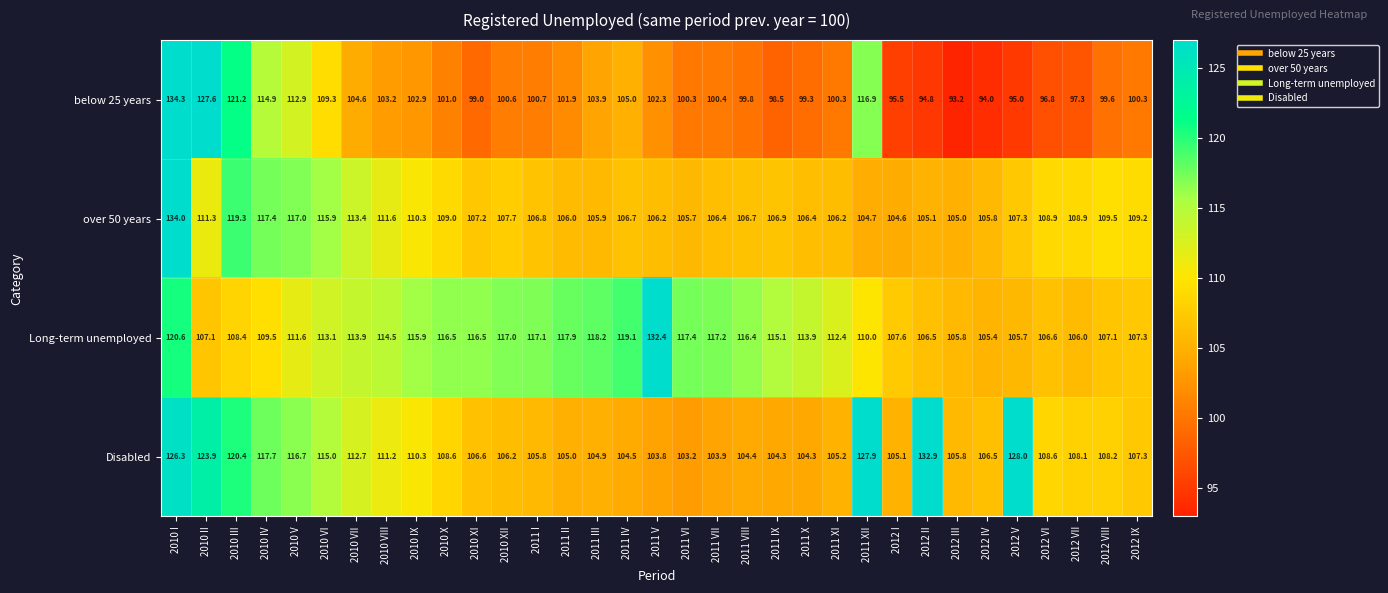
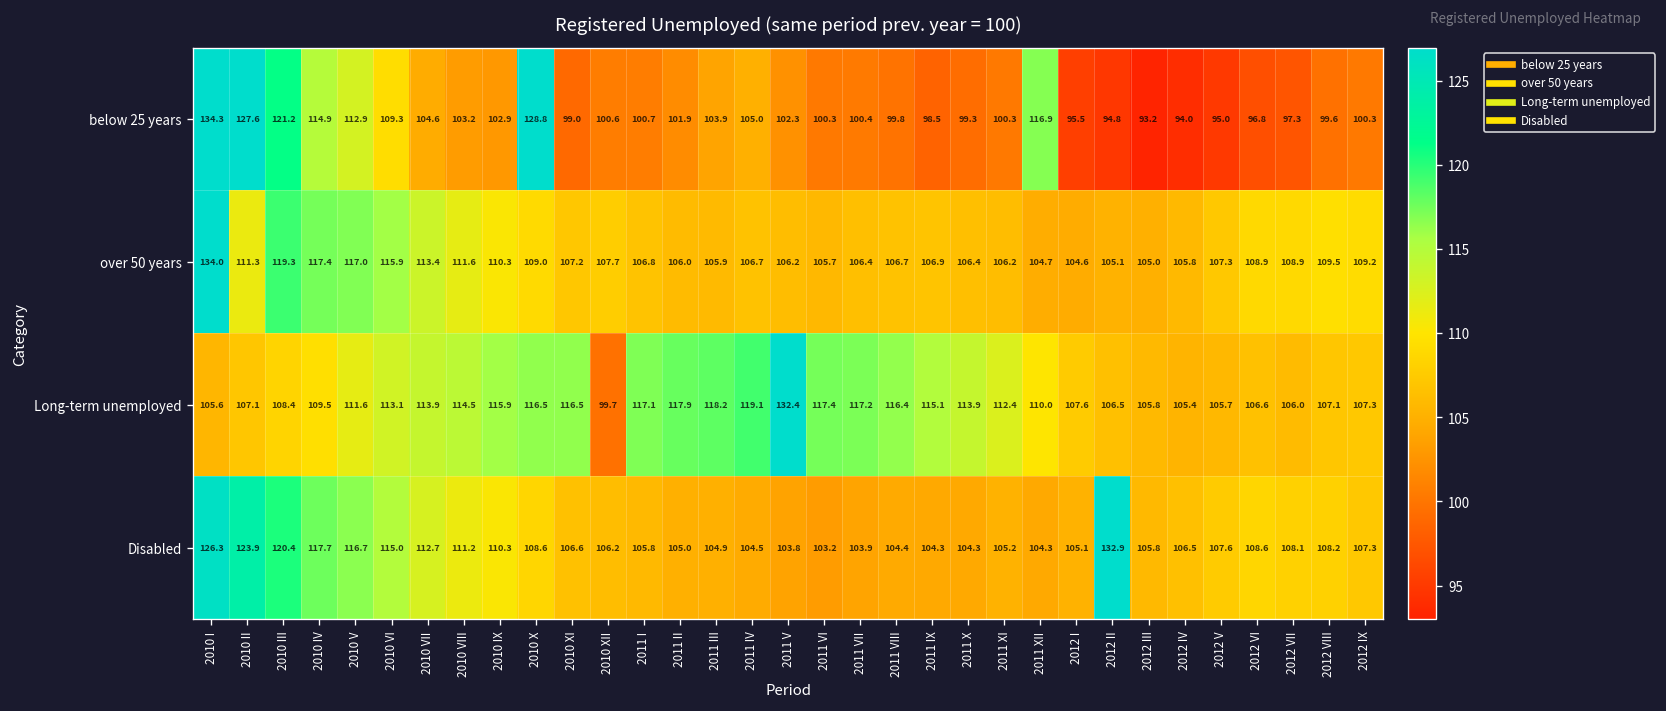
  {
    "below 25 years": {
      "2010 I": 134.3,
      "2010 II": 127.6,
      "2010 III": 121.2,
      "2010 IV": 114.9,
      "2010 V": 112.9,
      "2010 VI": 109.3,
      "2010 VII": 104.6,
      "2010 VIII": 103.2,
      "2010 IX": 102.9,
-     "2010 X": 101.0,
+     "2010 X": 128.8,
      "2010 XI": 99.0,
      "2010 XII": 100.6,
      "2011 I": 100.7,
      "2011 II": 101.9,
      "2011 III": 103.9,
      "2011 IV": 105.0,
      "2011 V": 102.3,
      "2011 VI": 100.3,
      "2011 VII": 100.4,
      "2011 VIII": 99.8,
      "2011 IX": 98.5,
      "2011 X": 99.3,
      "2011 XI": 100.3,
      "2011 XII": 116.9,
      "2012 I": 95.5,
      "2012 II": 94.8,
      "2012 III": 93.2,
      "2012 IV": 94.0,
      "2012 V": 95.0,
      "2012 VI": 96.8,
      "2012 VII": 97.3,
      "2012 VIII": 99.6,
      "2012 IX": 100.3
    },
    "over 50 years": {
      "2010 I": 134.0,
      "2010 II": 111.3,
      "2010 III": 119.3,
      "2010 IV": 117.4,
      "2010 V": 117.0,
      "2010 VI": 115.9,
      "2010 VII": 113.4,
      "2010 VIII": 111.6,
      "2010 IX": 110.3,
      "2010 X": 109.0,
      "2010 XI": 107.2,
      "2010 XII": 107.7,
      "2011 I": 106.8,
      "2011 II": 106.0,
      "2011 III": 105.9,
      "2011 IV": 106.7,
      "2011 V": 106.2,
      "2011 VI": 105.7,
      "2011 VII": 106.4,
      "2011 VIII": 106.7,
      "2011 IX": 106.9,
      "2011 X": 106.4,
      "2011 XI": 106.2,
      "2011 XII": 104.7,
      "2012 I": 104.6,
      "2012 II": 105.1,
      "2012 III": 105.0,
      "2012 IV": 105.8,
      "2012 V": 107.3,
      "2012 VI": 108.9,
      "2012 VII": 108.9,
      "2012 VIII": 109.5,
      "2012 IX": 109.2
    },
    "Long-term unemployed": {
-     "2010 I": 120.6,
+     "2010 I": 105.6,
      "2010 II": 107.1,
      "2010 III": 108.4,
      "2010 IV": 109.5,
      "2010 V": 111.6,
      "2010 VI": 113.1,
      "2010 VII": 113.9,
      "2010 VIII": 114.5,
      "2010 IX": 115.9,
      "2010 X": 116.5,
      "2010 XI": 116.5,
-     "2010 XII": 117.0,
+     "2010 XII": 99.7,
      "2011 I": 117.1,
      "2011 II": 117.9,
      "2011 III": 118.2,
      "2011 IV": 119.1,
      "2011 V": 132.4,
      "2011 VI": 117.4,
      "2011 VII": 117.2,
      "2011 VIII": 116.4,
      "2011 IX": 115.1,
      "2011 X": 113.9,
      "2011 XI": 112.4,
      "2011 XII": 110.0,
      "2012 I": 107.6,
      "2012 II": 106.5,
      "2012 III": 105.8,
      "2012 IV": 105.4,
      "2012 V": 105.7,
      "2012 VI": 106.6,
      "2012 VII": 106.0,
      "2012 VIII": 107.1,
      "2012 IX": 107.3
    },
    "Disabled": {
      "2010 I": 126.3,
      "2010 II": 123.9,
      "2010 III": 120.4,
      "2010 IV": 117.7,
      "2010 V": 116.7,
      "2010 VI": 115.0,
      "2010 VII": 112.7,
      "2010 VIII": 111.2,
      "2010 IX": 110.3,
      "2010 X": 108.6,
      "2010 XI": 106.6,
      "2010 XII": 106.2,
      "2011 I": 105.8,
      "2011 II": 105.0,
      "2011 III": 104.9,
      "2011 IV": 104.5,
      "2011 V": 103.8,
      "2011 VI": 103.2,
      "2011 VII": 103.9,
      "2011 VIII": 104.4,
      "2011 IX": 104.3,
      "2011 X": 104.3,
      "2011 XI": 105.2,
-     "2011 XII": 127.9,
+     "2011 XII": 104.3,
      "2012 I": 105.1,
      "2012 II": 132.9,
      "2012 III": 105.8,
      "2012 IV": 106.5,
-     "2012 V": 128.0,
+     "2012 V": 107.6,
      "2012 VI": 108.6,
      "2012 VII": 108.1,
      "2012 VIII": 108.2,
      "2012 IX": 107.3
    }
  }
